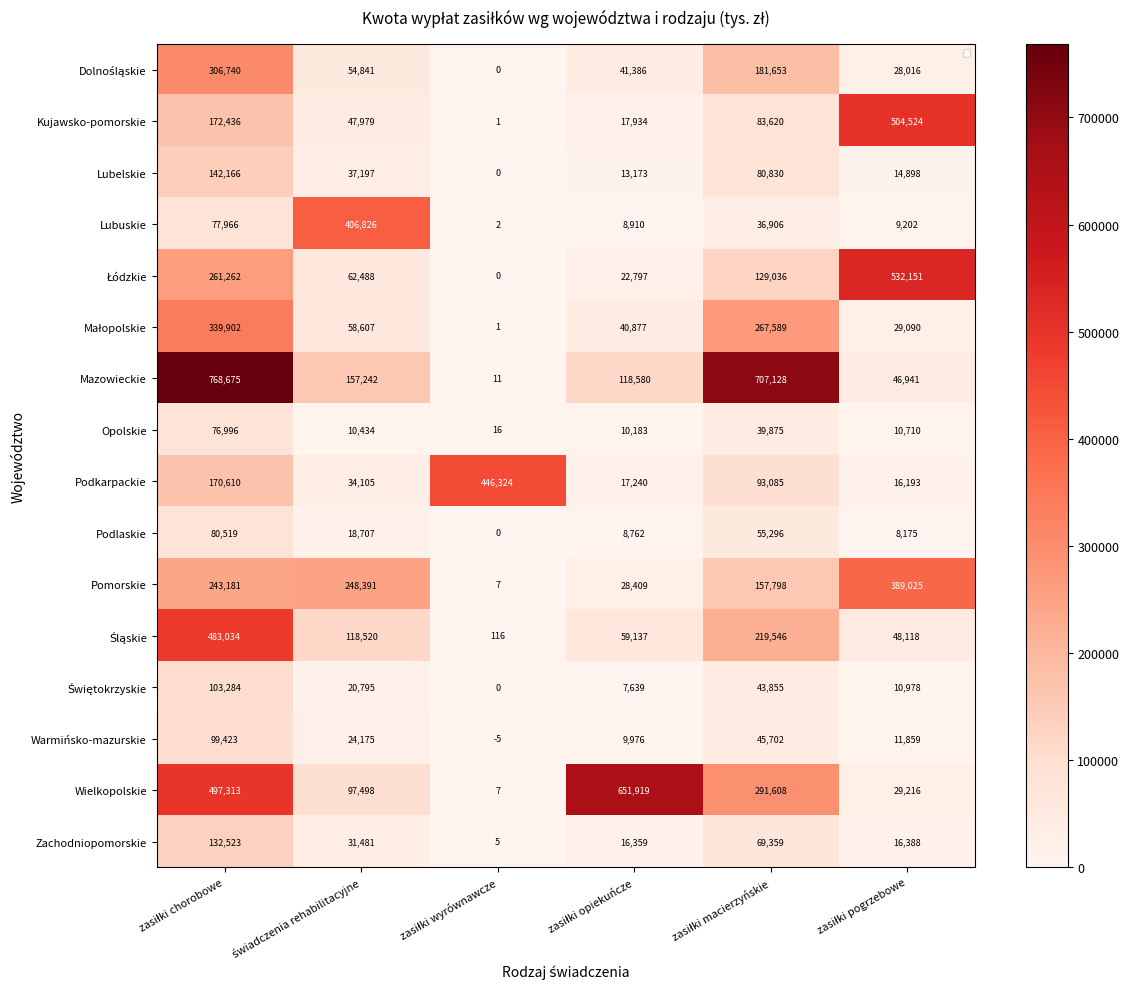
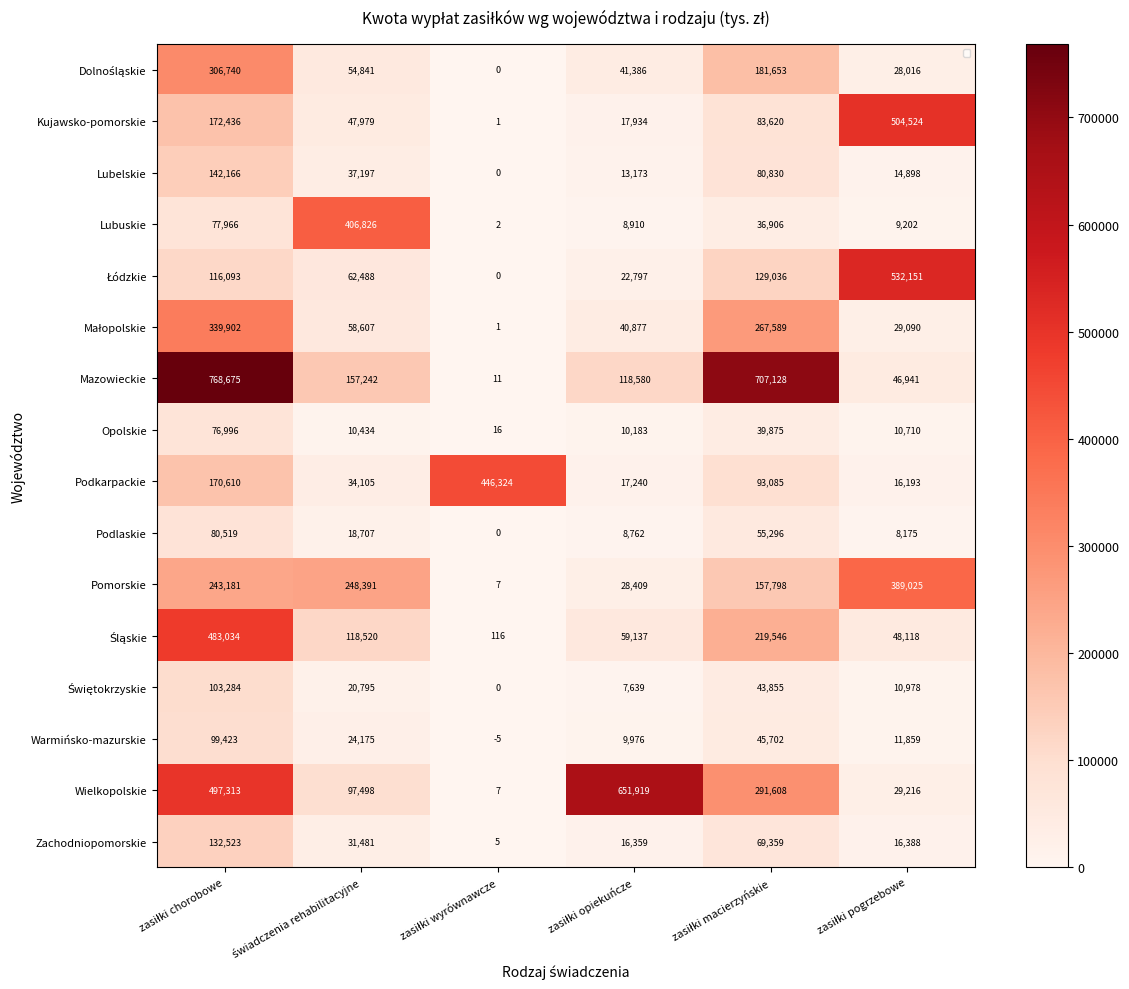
  {
    "Dolnośląskie": {
      "zasiłki chorobowe": "306,740",
      "świadczenia rehabilitacyjne": "54,841",
      "zasiłki wyrównawcze": "0",
      "zasiłki opiekuńcze": "41,386",
      "zasiłki macierzyńskie": "181,653",
      "zasiłki pogrzebowe": "28,016"
    },
    "Kujawsko-pomorskie": {
      "zasiłki chorobowe": "172,436",
      "świadczenia rehabilitacyjne": "47,979",
      "zasiłki wyrównawcze": "1",
      "zasiłki opiekuńcze": "17,934",
      "zasiłki macierzyńskie": "83,620",
      "zasiłki pogrzebowe": "504,524"
    },
    "Lubelskie": {
      "zasiłki chorobowe": "142,166",
      "świadczenia rehabilitacyjne": "37,197",
      "zasiłki wyrównawcze": "0",
      "zasiłki opiekuńcze": "13,173",
      "zasiłki macierzyńskie": "80,830",
      "zasiłki pogrzebowe": "14,898"
    },
    "Lubuskie": {
      "zasiłki chorobowe": "77,966",
      "świadczenia rehabilitacyjne": "406,826",
      "zasiłki wyrównawcze": "2",
      "zasiłki opiekuńcze": "8,910",
      "zasiłki macierzyńskie": "36,906",
      "zasiłki pogrzebowe": "9,202"
    },
    "Łódzkie": {
-     "zasiłki chorobowe": "261,262",
+     "zasiłki chorobowe": "116,093",
      "świadczenia rehabilitacyjne": "62,488",
      "zasiłki wyrównawcze": "0",
      "zasiłki opiekuńcze": "22,797",
      "zasiłki macierzyńskie": "129,036",
      "zasiłki pogrzebowe": "532,151"
    },
    "Małopolskie": {
      "zasiłki chorobowe": "339,902",
      "świadczenia rehabilitacyjne": "58,607",
      "zasiłki wyrównawcze": "1",
      "zasiłki opiekuńcze": "40,877",
      "zasiłki macierzyńskie": "267,589",
      "zasiłki pogrzebowe": "29,090"
    },
    "Mazowieckie": {
      "zasiłki chorobowe": "768,675",
      "świadczenia rehabilitacyjne": "157,242",
      "zasiłki wyrównawcze": "11",
      "zasiłki opiekuńcze": "118,580",
      "zasiłki macierzyńskie": "707,128",
      "zasiłki pogrzebowe": "46,941"
    },
    "Opolskie": {
      "zasiłki chorobowe": "76,996",
      "świadczenia rehabilitacyjne": "10,434",
      "zasiłki wyrównawcze": "16",
      "zasiłki opiekuńcze": "10,183",
      "zasiłki macierzyńskie": "39,875",
      "zasiłki pogrzebowe": "10,710"
    },
    "Podkarpackie": {
      "zasiłki chorobowe": "170,610",
      "świadczenia rehabilitacyjne": "34,105",
      "zasiłki wyrównawcze": "446,324",
      "zasiłki opiekuńcze": "17,240",
      "zasiłki macierzyńskie": "93,085",
      "zasiłki pogrzebowe": "16,193"
    },
    "Podlaskie": {
      "zasiłki chorobowe": "80,519",
      "świadczenia rehabilitacyjne": "18,707",
      "zasiłki wyrównawcze": "0",
      "zasiłki opiekuńcze": "8,762",
      "zasiłki macierzyńskie": "55,296",
      "zasiłki pogrzebowe": "8,175"
    },
    "Pomorskie": {
      "zasiłki chorobowe": "243,181",
      "świadczenia rehabilitacyjne": "248,391",
      "zasiłki wyrównawcze": "7",
      "zasiłki opiekuńcze": "28,409",
      "zasiłki macierzyńskie": "157,798",
      "zasiłki pogrzebowe": "389,025"
    },
    "Śląskie": {
      "zasiłki chorobowe": "483,034",
      "świadczenia rehabilitacyjne": "118,520",
      "zasiłki wyrównawcze": "116",
      "zasiłki opiekuńcze": "59,137",
      "zasiłki macierzyńskie": "219,546",
      "zasiłki pogrzebowe": "48,118"
    },
    "Świętokrzyskie": {
      "zasiłki chorobowe": "103,284",
      "świadczenia rehabilitacyjne": "20,795",
      "zasiłki wyrównawcze": "0",
      "zasiłki opiekuńcze": "7,639",
      "zasiłki macierzyńskie": "43,855",
      "zasiłki pogrzebowe": "10,978"
    },
    "Warmińsko-mazurskie": {
      "zasiłki chorobowe": "99,423",
      "świadczenia rehabilitacyjne": "24,175",
      "zasiłki wyrównawcze": "-5",
      "zasiłki opiekuńcze": "9,976",
      "zasiłki macierzyńskie": "45,702",
      "zasiłki pogrzebowe": "11,859"
    },
    "Wielkopolskie": {
      "zasiłki chorobowe": "497,313",
      "świadczenia rehabilitacyjne": "97,498",
      "zasiłki wyrównawcze": "7",
      "zasiłki opiekuńcze": "651,919",
      "zasiłki macierzyńskie": "291,608",
      "zasiłki pogrzebowe": "29,216"
    },
    "Zachodniopomorskie": {
      "zasiłki chorobowe": "132,523",
      "świadczenia rehabilitacyjne": "31,481",
      "zasiłki wyrównawcze": "5",
      "zasiłki opiekuńcze": "16,359",
      "zasiłki macierzyńskie": "69,359",
      "zasiłki pogrzebowe": "16,388"
    }
  }
